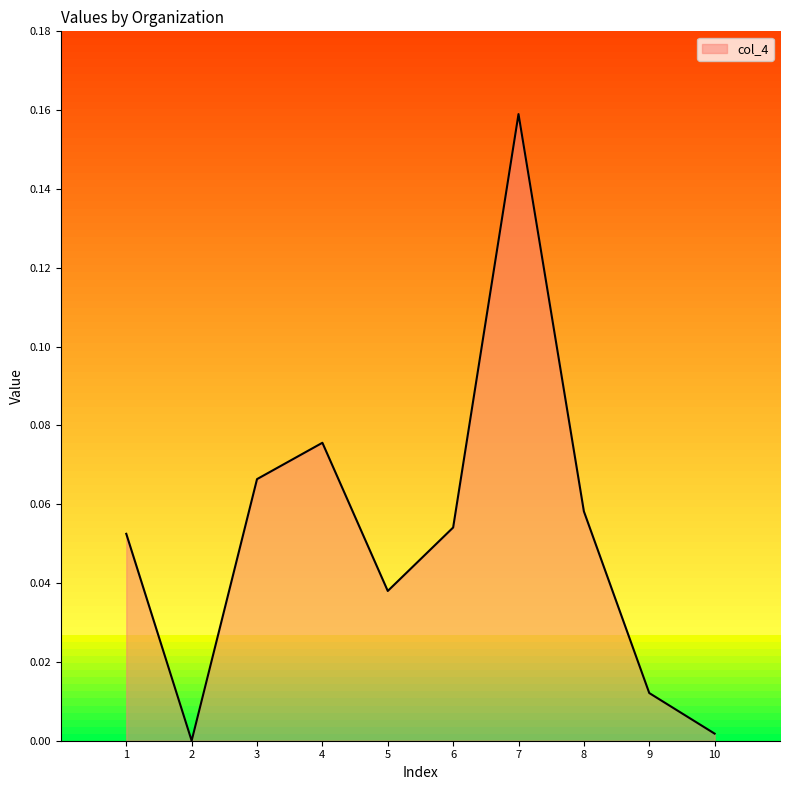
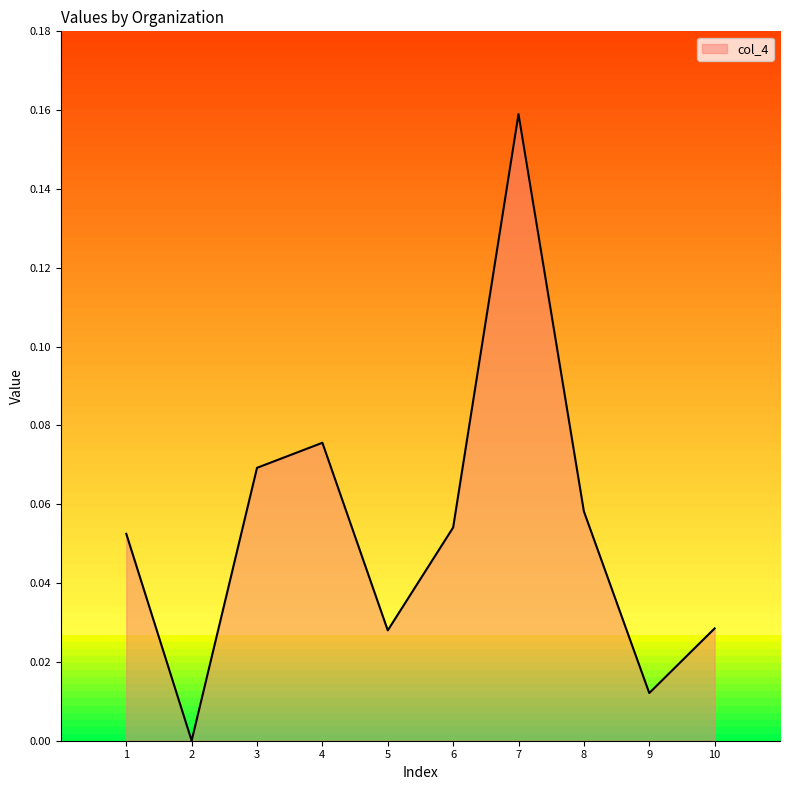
  {
    "1": 0.053,
    "2": 0.000,
-   "3": 0.066,
+   "3": 0.069,
    "4": 0.076,
-   "5": 0.038,
+   "5": 0.028,
    "6": 0.054,
    "7": 0.159,
    "8": 0.058,
    "9": 0.012,
-   "10": 0.002
+   "10": 0.029
  }
